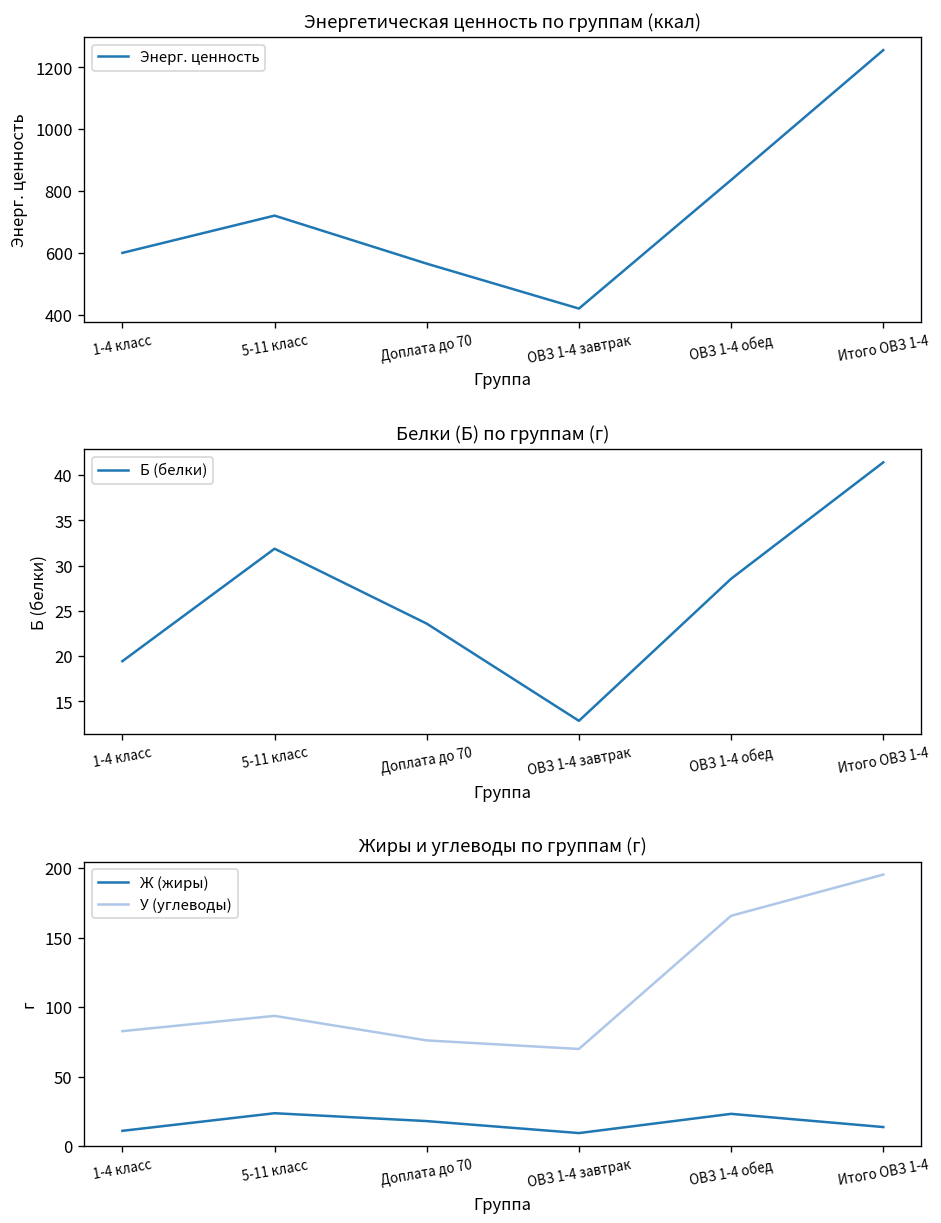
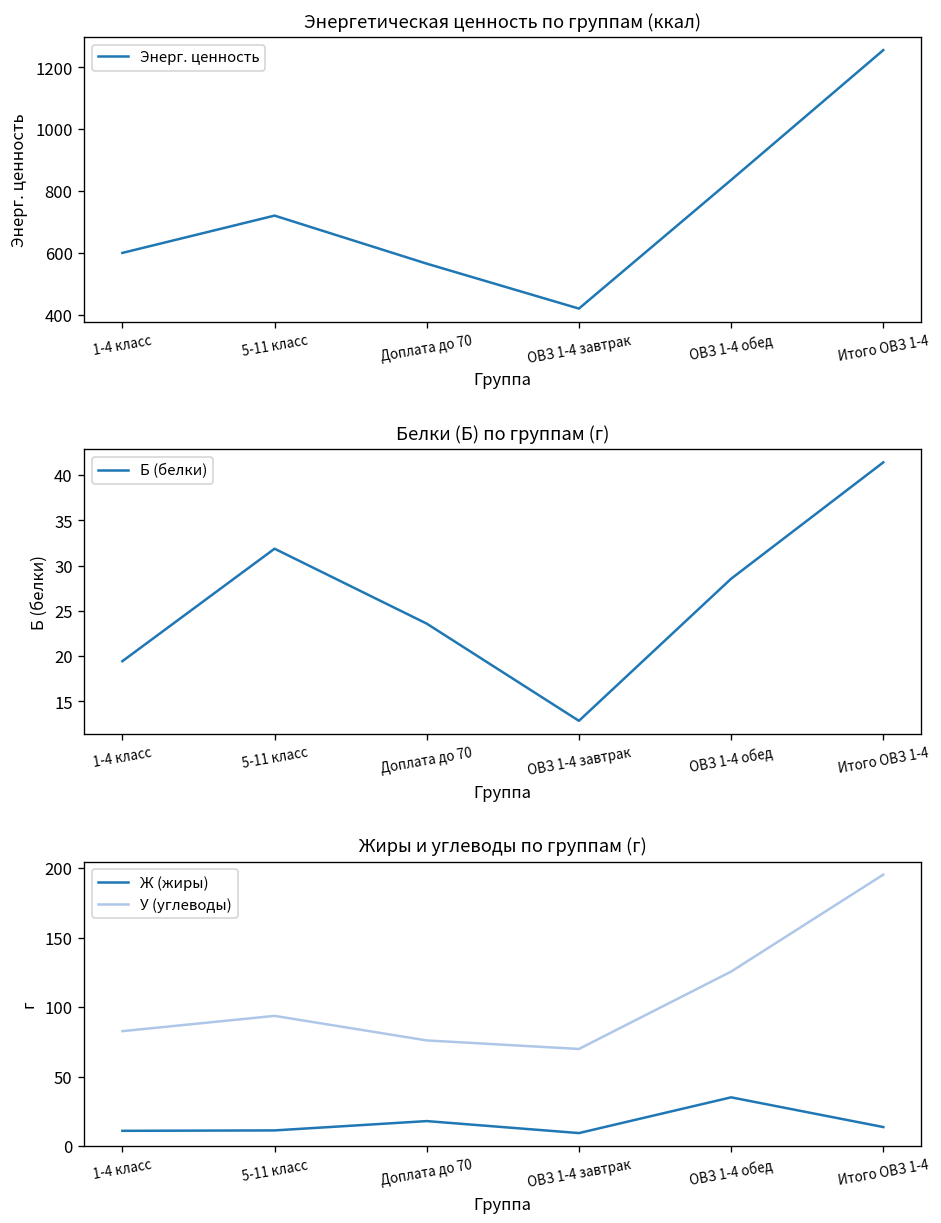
  {
    "Энергетическая ценность по группам (ккал)": {
      "1-4 класс": 600,
      "5-11 класс": 720,
      "Доплата до 70": 570,
      "ОВЗ 1-4 завтрак": 420,
      "ОВЗ 1-4 обед": 840,
      "Итого ОВЗ 1-4": 1260
    },
    "Белки (Б) по группам (г)": {
      "1-4 класс": 19,
      "5-11 класс": 32,
      "Доплата до 70": 24,
      "ОВЗ 1-4 завтрак": 13,
      "ОВЗ 1-4 обед": 29,
      "Итого ОВЗ 1-4": 41
    },
    "Жиры и углеводы по группам (г)": {
      "Ж (жиры)": {
        "1-4 класс": 11,
-       "5-11 класс": 24,
+       "5-11 класс": 11,
        "Доплата до 70": 18,
        "ОВЗ 1-4 завтрак": 9,
-       "ОВЗ 1-4 обед": 23,
+       "ОВЗ 1-4 обед": 35,
        "Итого ОВЗ 1-4": 14
      },
      "У (углеводы)": {
        "1-4 класс": 83,
        "5-11 класс": 94,
        "Доплата до 70": 76,
        "ОВЗ 1-4 завтрак": 70,
-       "ОВЗ 1-4 обед": 166,
+       "ОВЗ 1-4 обед": 126,
        "Итого ОВЗ 1-4": 195
      }
    }
  }
